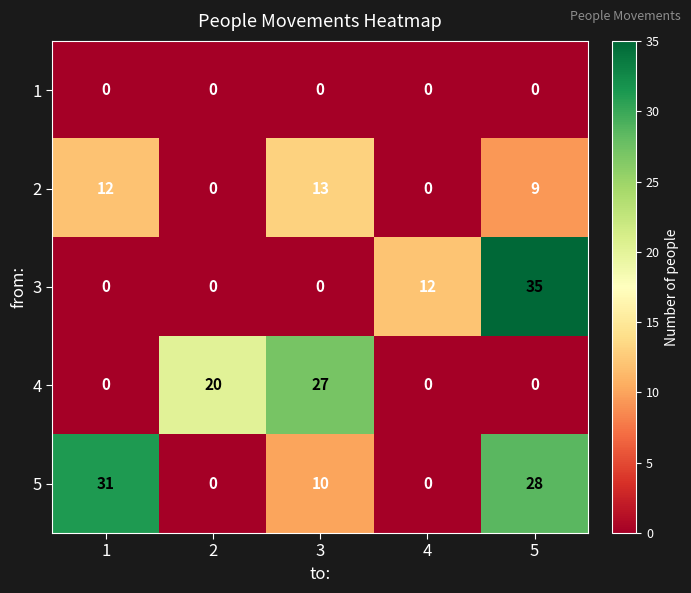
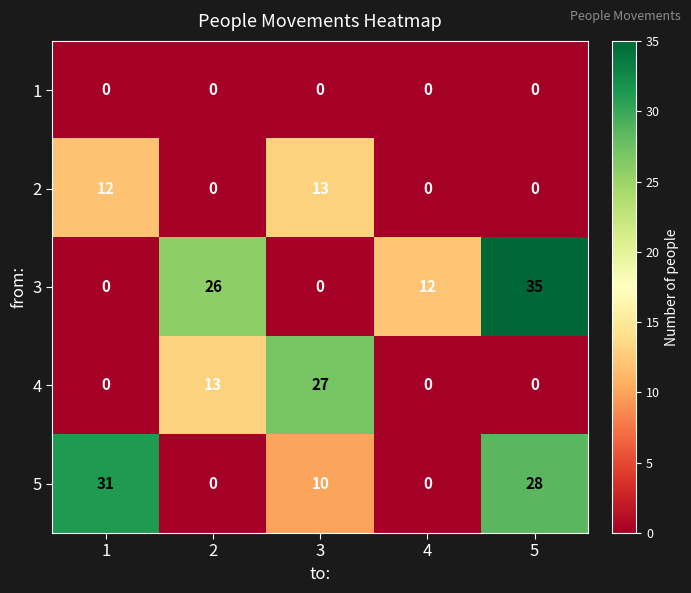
  {
    "1": {
      "1": 0,
      "2": 0,
      "3": 0,
      "4": 0,
      "5": 0
    },
    "2": {
      "1": 12,
      "2": 0,
      "3": 13,
      "4": 0,
-     "5": 9
+     "5": 0
    },
    "3": {
      "1": 0,
-     "2": 0,
+     "2": 26,
      "3": 0,
      "4": 12,
      "5": 35
    },
    "4": {
      "1": 0,
-     "2": 20,
+     "2": 13,
      "3": 27,
      "4": 0,
      "5": 0
    },
    "5": {
      "1": 31,
      "2": 0,
      "3": 10,
      "4": 0,
      "5": 28
    }
  }
